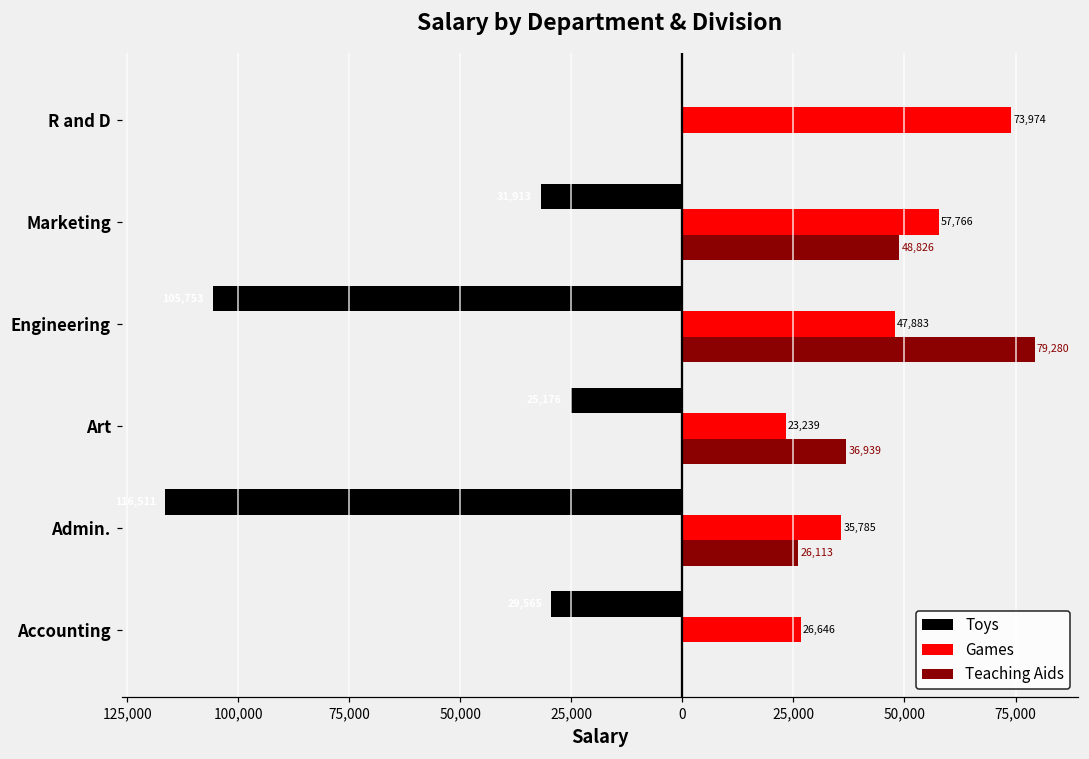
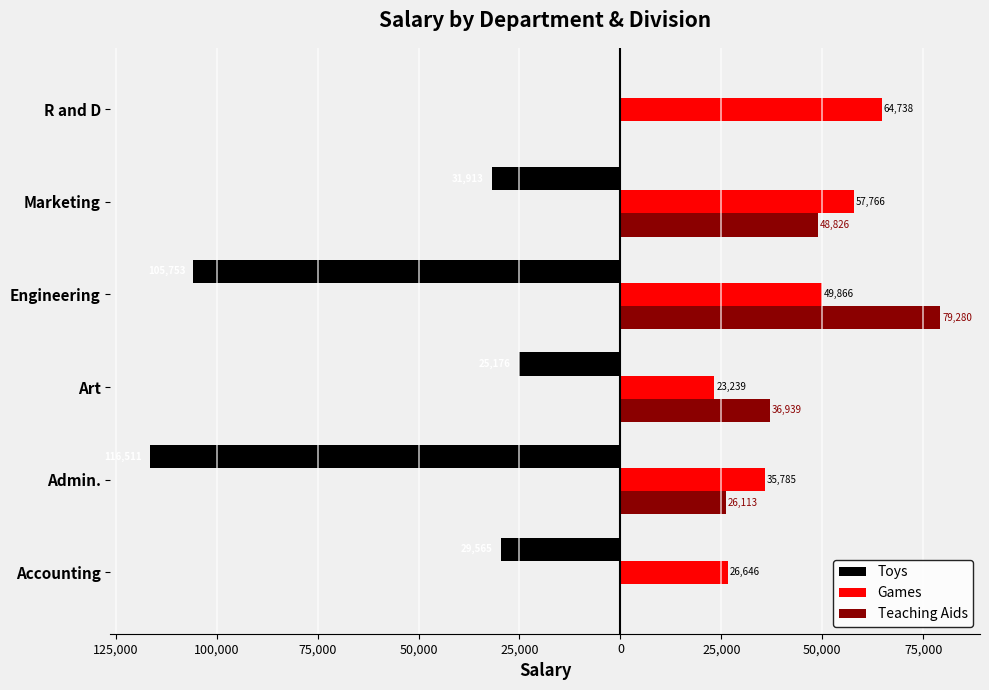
  {
    "Games": {
-     "R and D": "73,974",
-     "Engineering": "47,883",
+     "R and D": "64,738",
+     "Engineering": "49,866",
      "Art": "23,239",
      "Accounting": "26,646"
    },
    "Teaching Aids": {
      "Engineering": "79,280"
    }
  }
